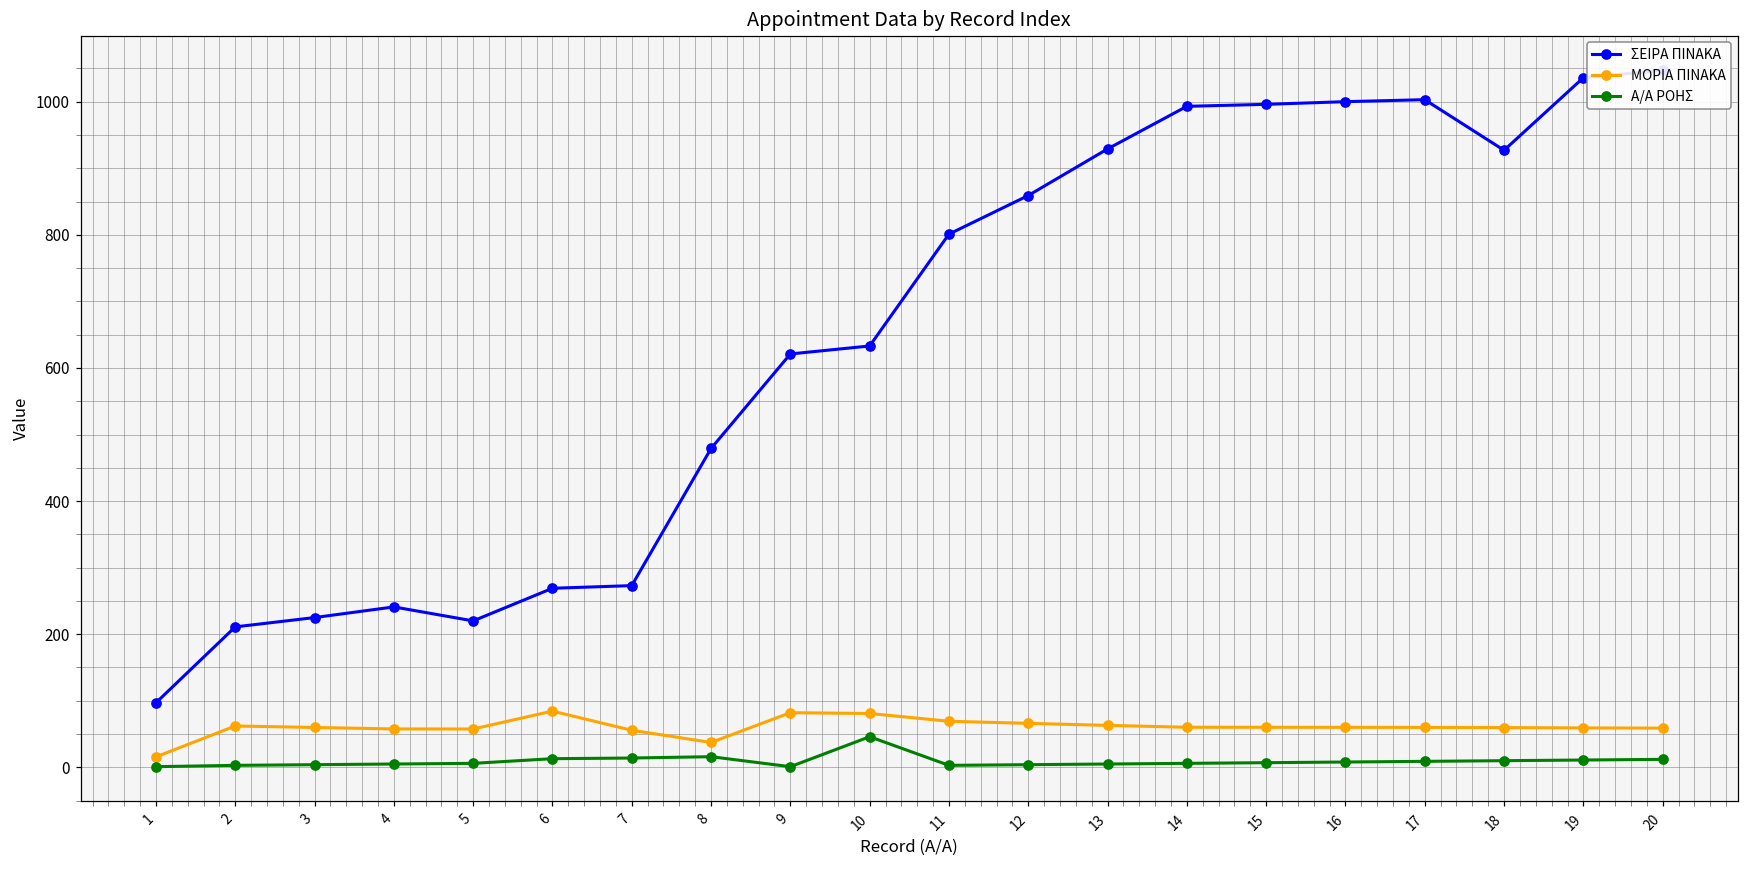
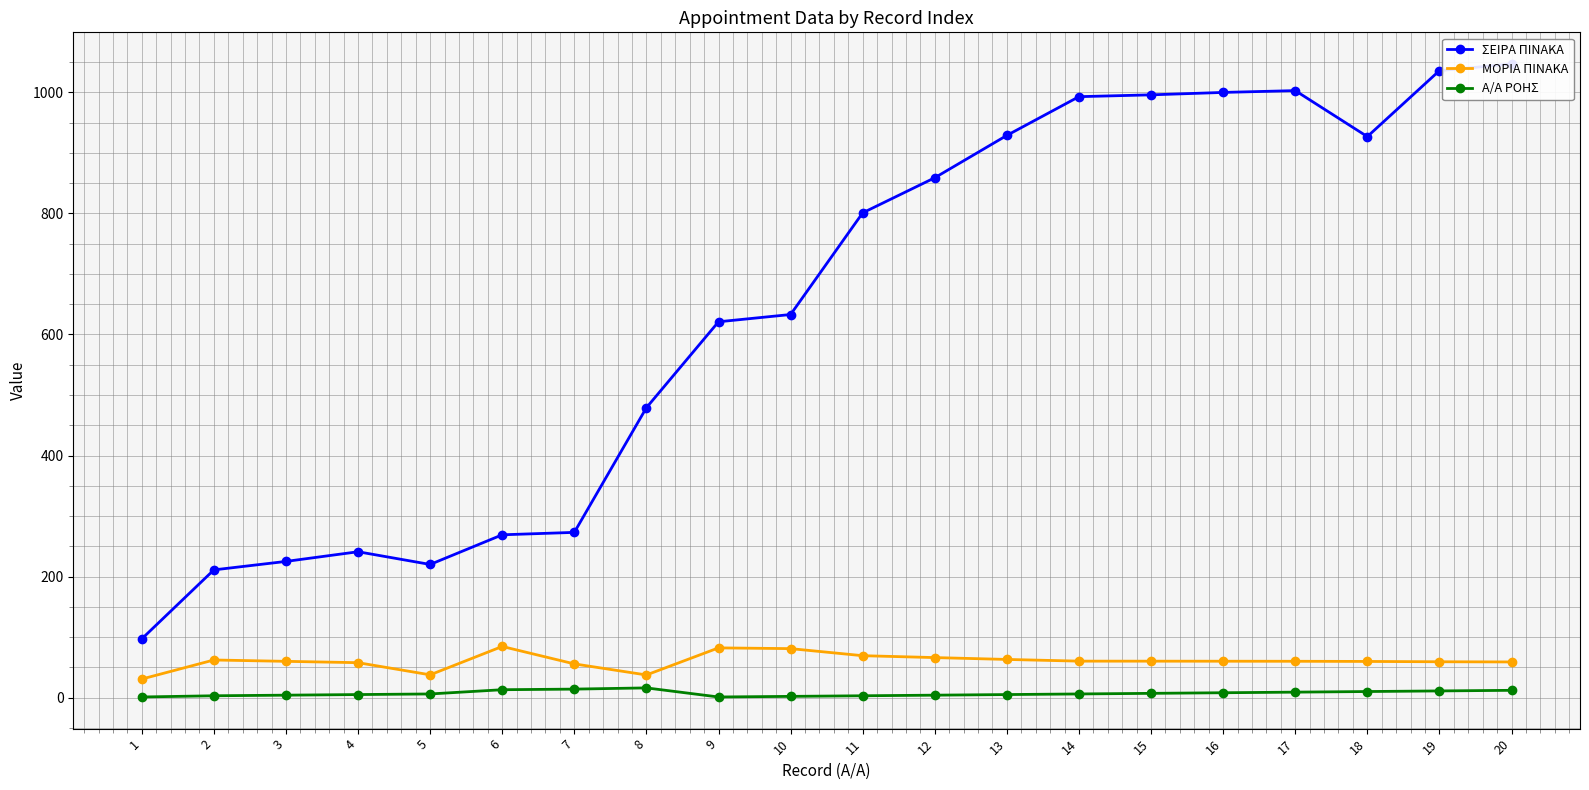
  {
    "ΣΕΙΡΑ ΠΙΝΑΚΑ": {
      "1": 100,
      "2": 210,
      "3": 230,
      "4": 240,
      "5": 220,
      "6": 270,
      "7": 270,
      "8": 480,
      "9": 620,
      "10": 630,
      "11": 800,
      "12": 860,
      "13": 930,
      "14": 990,
      "15": 1000,
      "16": 1000,
      "17": 1000,
      "18": 930,
      "19": 1040
    },
    "ΜΟΡΙΑ ΠΙΝΑΚΑ": {
-     "1": 20,
+     "1": 30,
      "2": 60,
      "3": 60,
      "4": 60,
-     "5": 60,
+     "5": 40,
      "6": 80,
      "7": 60,
      "8": 40,
      "9": 80,
      "10": 80,
      "11": 70,
      "12": 70,
      "13": 60,
      "14": 60,
      "15": 60,
      "16": 60,
      "17": 60,
      "18": 60,
      "19": 60,
      "20": 60
    },
    "Α/Α ΡΟΗΣ": {
      "1": 0,
      "2": 0,
      "3": 0,
      "4": 10,
      "5": 10,
      "6": 10,
      "7": 10,
      "8": 20,
      "9": 0,
-     "10": 50,
+     "10": 0,
      "11": 0,
      "12": 0,
      "13": 10,
      "14": 10,
      "15": 10,
      "16": 10,
      "17": 10,
      "18": 10,
      "19": 10,
      "20": 10
    }
  }
